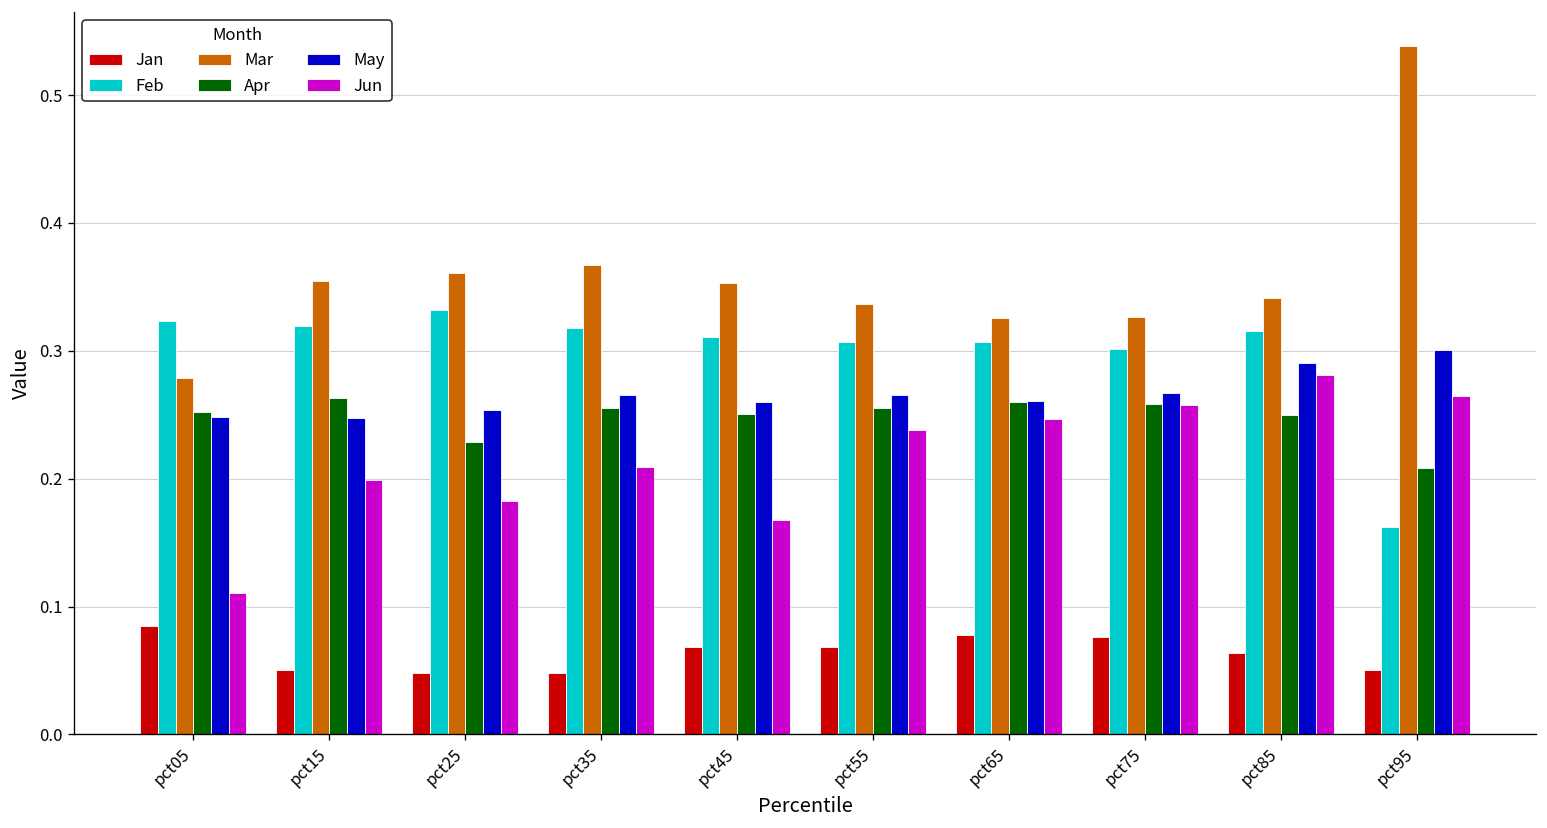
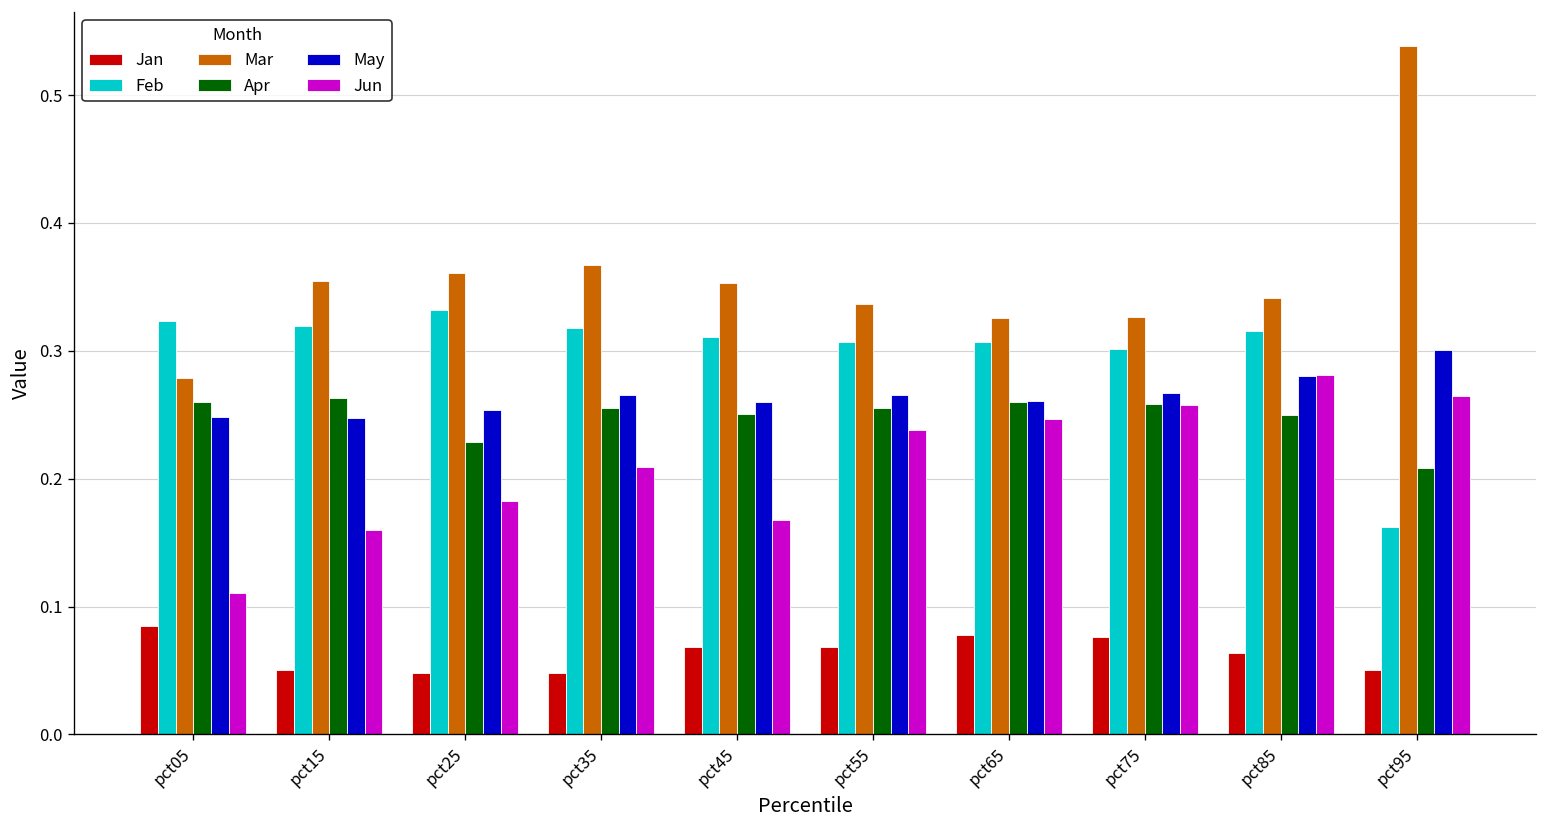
  {
    "Jan": {
      "pct05": 0.085,
      "pct15": 0.050,
      "pct25": 0.048,
      "pct35": 0.048,
      "pct45": 0.069,
      "pct55": 0.068,
      "pct65": 0.078,
      "pct75": 0.076,
      "pct85": 0.064,
      "pct95": 0.050
    },
    "Feb": {
      "pct05": 0.323,
      "pct15": 0.319,
      "pct25": 0.332,
      "pct35": 0.318,
      "pct45": 0.311,
      "pct55": 0.307,
      "pct65": 0.307,
      "pct75": 0.301,
      "pct85": 0.316,
      "pct95": 0.162
    },
    "Mar": {
      "pct05": 0.279,
      "pct15": 0.354,
      "pct25": 0.361,
      "pct35": 0.367,
      "pct45": 0.353,
      "pct55": 0.337,
      "pct65": 0.326,
      "pct75": 0.327,
      "pct85": 0.341,
      "pct95": 0.538
    },
    "Apr": {
-     "pct05": 0.252,
+     "pct05": 0.260,
      "pct15": 0.263,
      "pct25": 0.229,
      "pct35": 0.255,
      "pct45": 0.250,
      "pct55": 0.255,
      "pct65": 0.260,
      "pct75": 0.259,
      "pct85": 0.250,
      "pct95": 0.209
    },
    "May": {
      "pct05": 0.248,
      "pct15": 0.247,
      "pct25": 0.254,
      "pct35": 0.266,
      "pct45": 0.260,
      "pct55": 0.266,
      "pct65": 0.260,
      "pct75": 0.267,
-     "pct85": 0.291,
+     "pct85": 0.280,
      "pct95": 0.301
    },
    "Jun": {
      "pct05": 0.111,
-     "pct15": 0.199,
+     "pct15": 0.160,
      "pct25": 0.182,
      "pct35": 0.209,
      "pct45": 0.168,
      "pct55": 0.238,
      "pct65": 0.247,
      "pct75": 0.258,
      "pct85": 0.281,
      "pct95": 0.265
    }
  }
